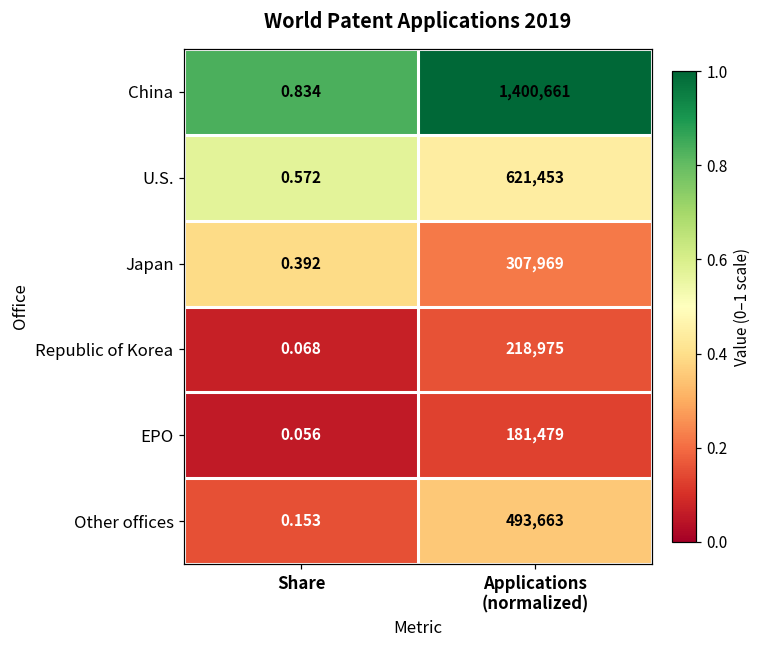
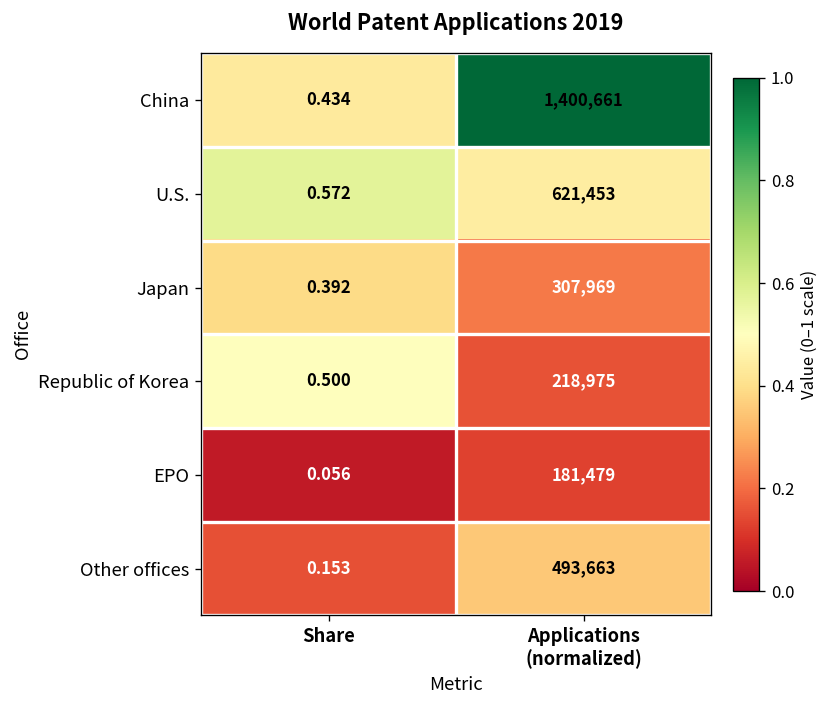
  {
    "China": {
-     "Share": "0.834",
+     "Share": "0.434",
      "Applications (normalized)": "1,400,661"
    },
    "U.S.": {
      "Share": "0.572",
      "Applications (normalized)": "621,453"
    },
    "Japan": {
      "Share": "0.392",
      "Applications (normalized)": "307,969"
    },
    "Republic of Korea": {
-     "Share": "0.068",
+     "Share": "0.500",
      "Applications (normalized)": "218,975"
    },
    "EPO": {
      "Share": "0.056",
      "Applications (normalized)": "181,479"
    },
    "Other offices": {
      "Share": "0.153",
      "Applications (normalized)": "493,663"
    }
  }
